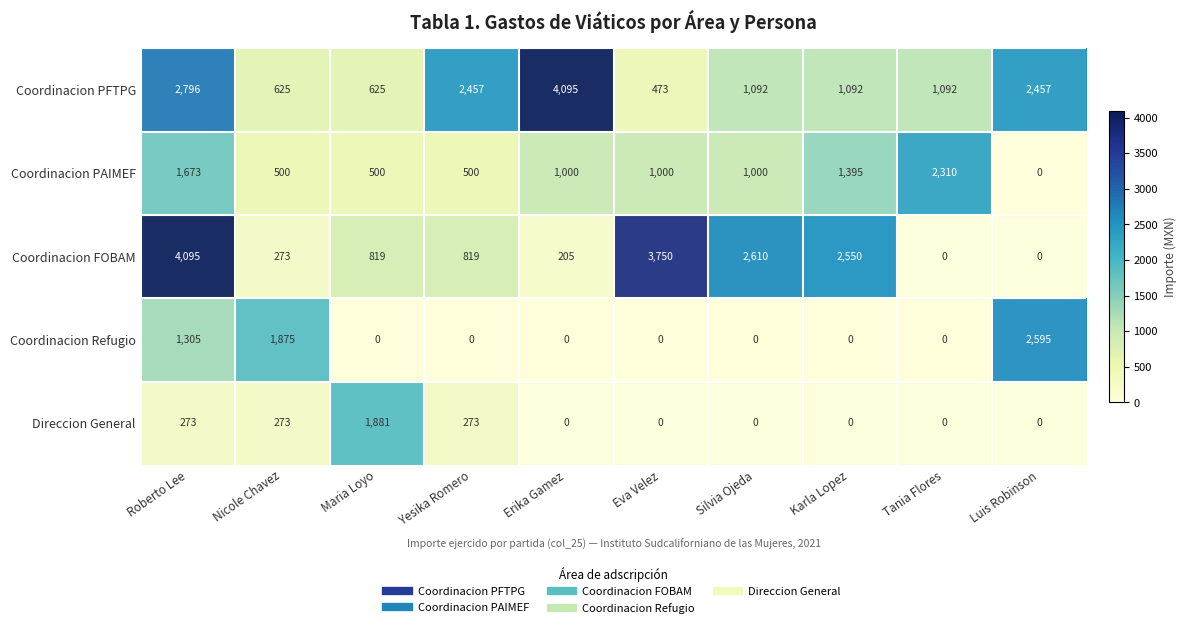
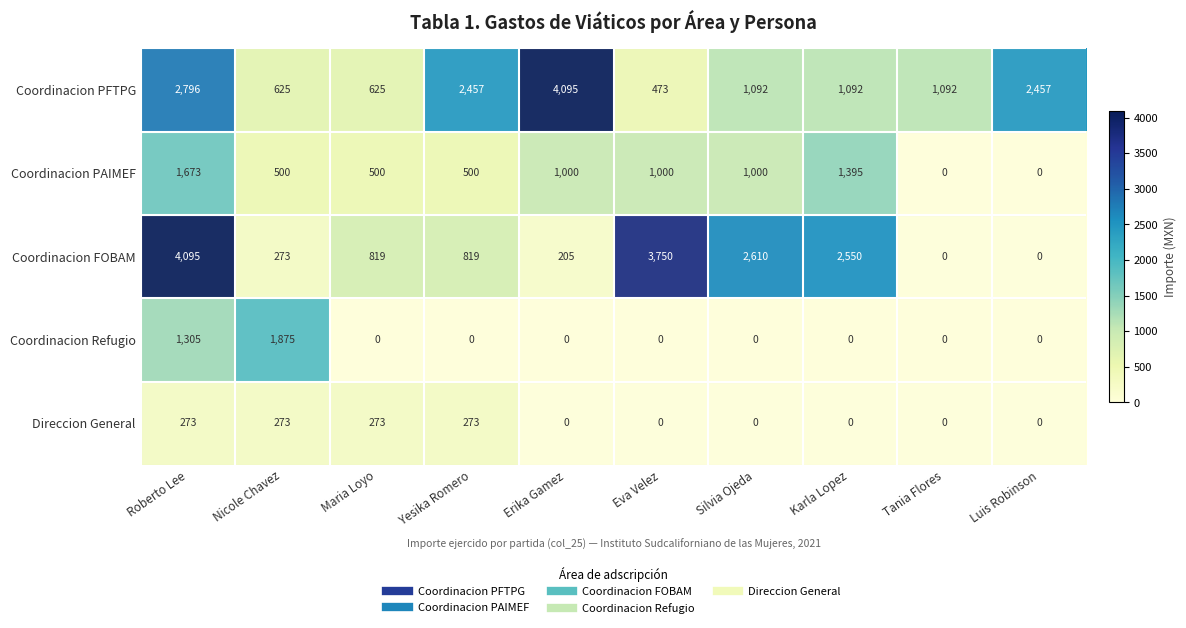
  {
    "Coordinacion PFTPG": {
      "Roberto Lee": "2,796",
      "Nicole Chavez": "625",
      "Maria Loyo": "625",
      "Yesika Romero": "2,457",
      "Erika Gamez": "4,095",
      "Eva Velez": "473",
      "Silvia Ojeda": "1,092",
      "Karla Lopez": "1,092",
      "Tania Flores": "1,092",
      "Luis Robinson": "2,457"
    },
    "Coordinacion PAIMEF": {
      "Roberto Lee": "1,673",
      "Nicole Chavez": "500",
      "Maria Loyo": "500",
      "Yesika Romero": "500",
      "Erika Gamez": "1,000",
      "Eva Velez": "1,000",
      "Silvia Ojeda": "1,000",
      "Karla Lopez": "1,395",
-     "Tania Flores": "2,310",
+     "Tania Flores": "0",
      "Luis Robinson": "0"
    },
    "Coordinacion FOBAM": {
      "Roberto Lee": "4,095",
      "Nicole Chavez": "273",
      "Maria Loyo": "819",
      "Yesika Romero": "819",
      "Erika Gamez": "205",
      "Eva Velez": "3,750",
      "Silvia Ojeda": "2,610",
      "Karla Lopez": "2,550",
      "Tania Flores": "0",
      "Luis Robinson": "0"
    },
    "Coordinacion Refugio": {
      "Roberto Lee": "1,305",
      "Nicole Chavez": "1,875",
      "Maria Loyo": "0",
      "Yesika Romero": "0",
      "Erika Gamez": "0",
      "Eva Velez": "0",
      "Silvia Ojeda": "0",
      "Karla Lopez": "0",
      "Tania Flores": "0",
-     "Luis Robinson": "2,595"
+     "Luis Robinson": "0"
    },
    "Direccion General": {
      "Roberto Lee": "273",
      "Nicole Chavez": "273",
-     "Maria Loyo": "1,881",
+     "Maria Loyo": "273",
      "Yesika Romero": "273",
      "Erika Gamez": "0",
      "Eva Velez": "0",
      "Silvia Ojeda": "0",
      "Karla Lopez": "0",
      "Tania Flores": "0",
      "Luis Robinson": "0"
    }
  }
